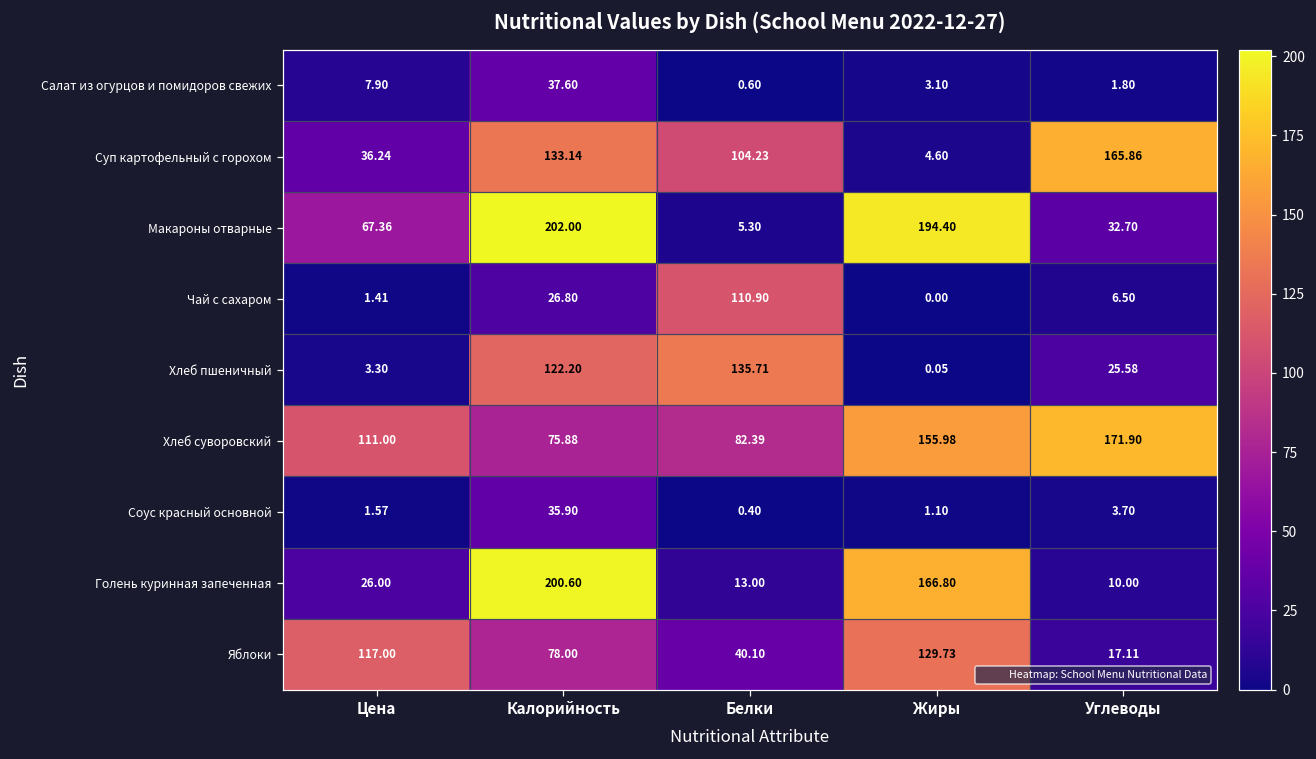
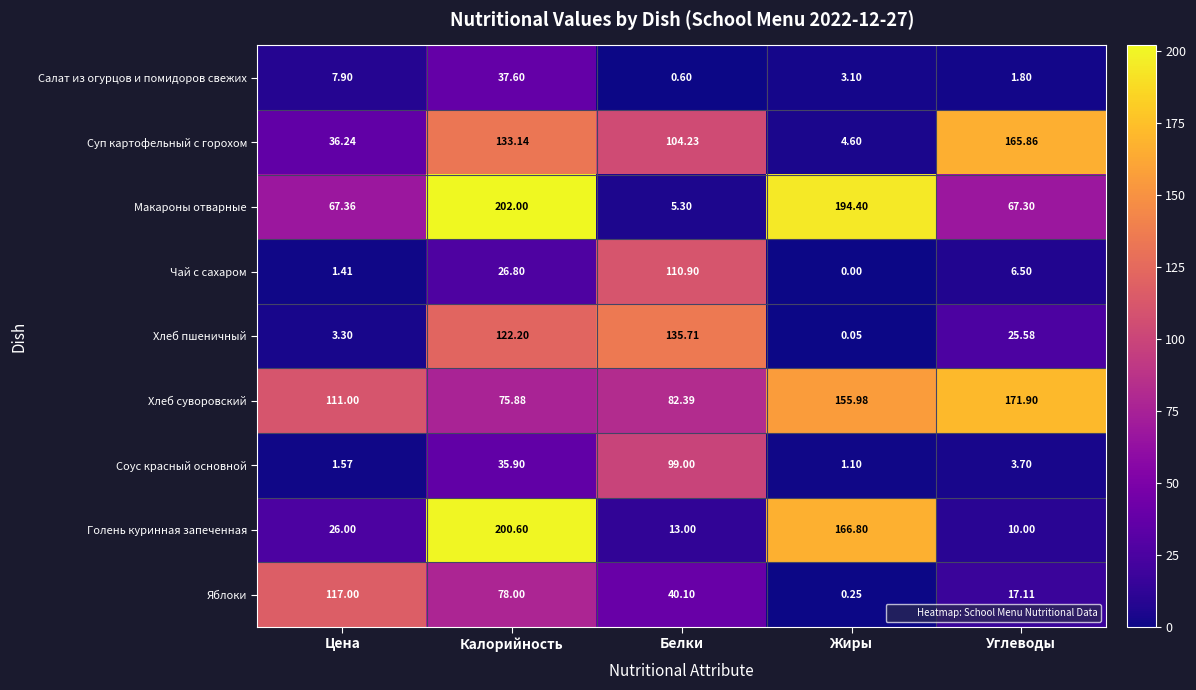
  {
    "Салат из огурцов и помидоров свежих": {
      "Цена": 7.90,
      "Калорийность": 37.60,
      "Белки": 0.60,
      "Жиры": 3.10,
      "Углеводы": 1.80
    },
    "Суп картофельный с горохом": {
      "Цена": 36.24,
      "Калорийность": 133.14,
      "Белки": 104.23,
      "Жиры": 4.60,
      "Углеводы": 165.86
    },
    "Макароны отварные": {
      "Цена": 67.36,
      "Калорийность": 202.00,
      "Белки": 5.30,
      "Жиры": 194.40,
-     "Углеводы": 32.70
+     "Углеводы": 67.30
    },
    "Чай с сахаром": {
      "Цена": 1.41,
      "Калорийность": 26.80,
      "Белки": 110.90,
      "Жиры": 0.00,
      "Углеводы": 6.50
    },
    "Хлеб пшеничный": {
      "Цена": 3.30,
      "Калорийность": 122.20,
      "Белки": 135.71,
      "Жиры": 0.05,
      "Углеводы": 25.58
    },
    "Хлеб суворовский": {
      "Цена": 111.00,
      "Калорийность": 75.88,
      "Белки": 82.39,
      "Жиры": 155.98,
      "Углеводы": 171.90
    },
    "Соус красный основной": {
      "Цена": 1.57,
      "Калорийность": 35.90,
-     "Белки": 0.40,
+     "Белки": 99.00,
      "Жиры": 1.10,
      "Углеводы": 3.70
    },
    "Голень куринная запеченная": {
      "Цена": 26.00,
      "Калорийность": 200.60,
      "Белки": 13.00,
      "Жиры": 166.80,
      "Углеводы": 10.00
    },
    "Яблоки": {
      "Цена": 117.00,
      "Калорийность": 78.00,
      "Белки": 40.10,
-     "Жиры": 129.73,
+     "Жиры": 0.25,
      "Углеводы": 17.11
    }
  }
